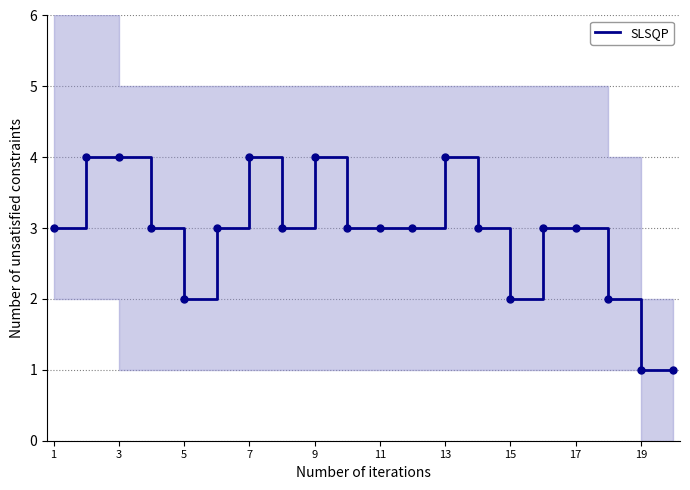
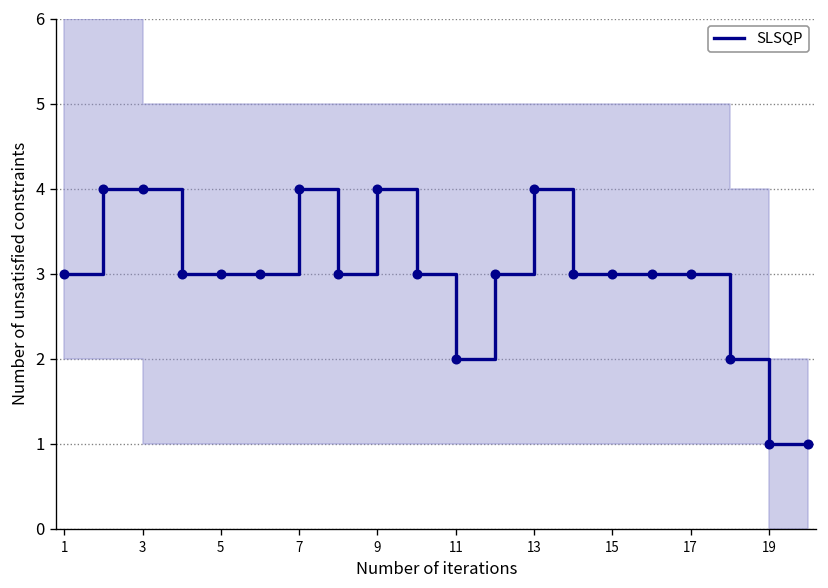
  {
    "SLSQP": {
      "1": 3,
      "3": 4,
-     "5": 2,
+     "5": 3,
      "7": 4,
      "9": 4,
-     "11": 3,
+     "11": 2,
      "13": 4,
-     "15": 2,
+     "15": 3,
      "17": 3,
      "19": 1
    }
  }
